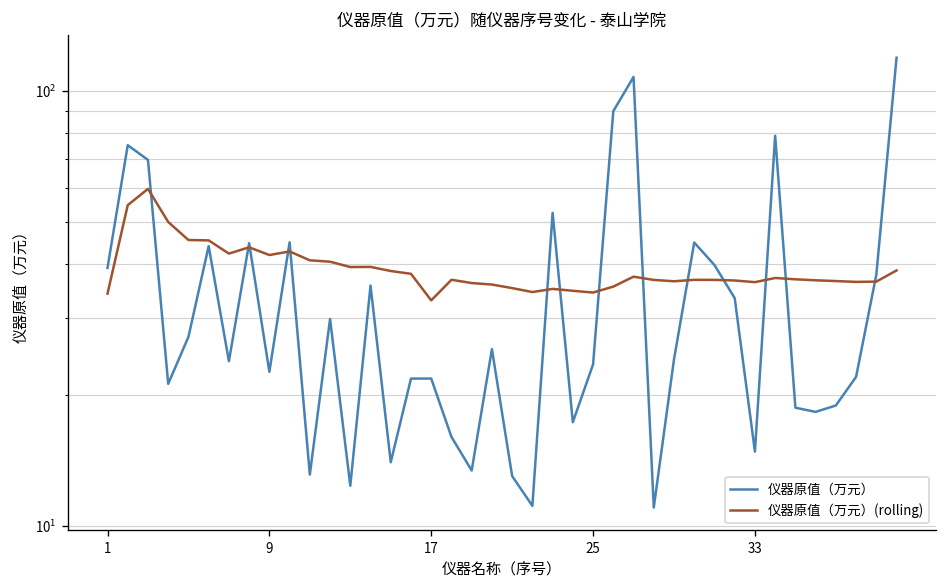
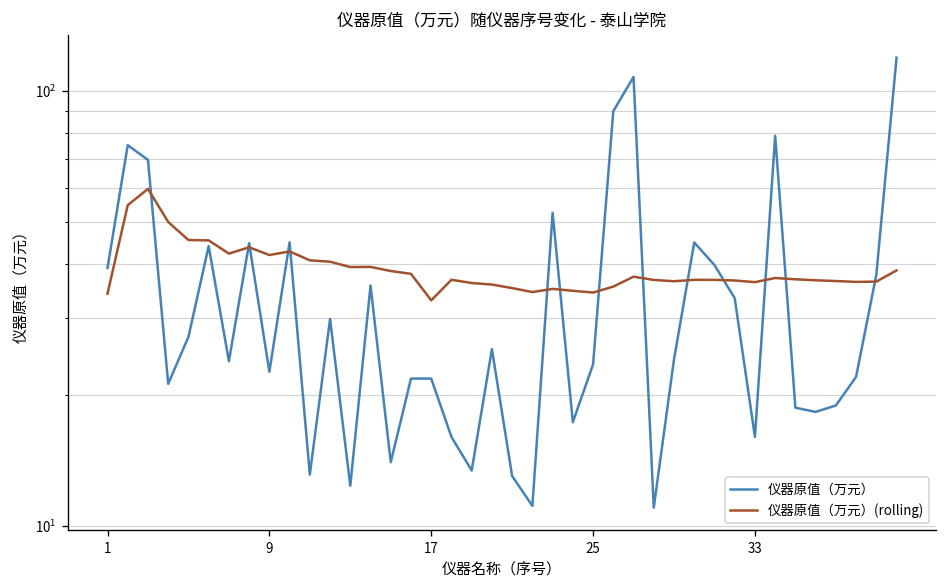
  {
    "仪器原值（万元）": {
      "1": 39,
      "9": 23,
      "17": 22,
      "25": 24,
-     "33": 14.8
+     "33": 16
    },
    "仪器原值（万元）(rolling)": {
      "1": 34,
      "9": 42,
      "17": 33,
      "25": 34,
      "33": 36
    }
  }
